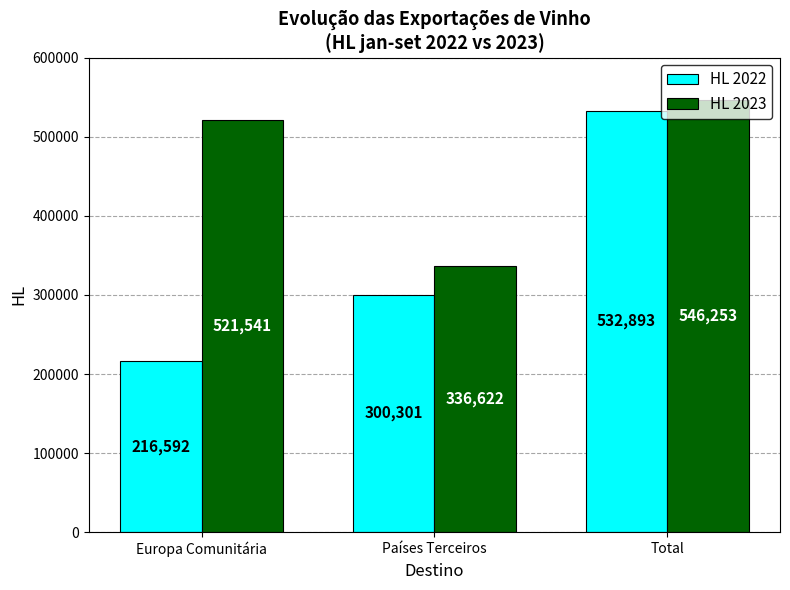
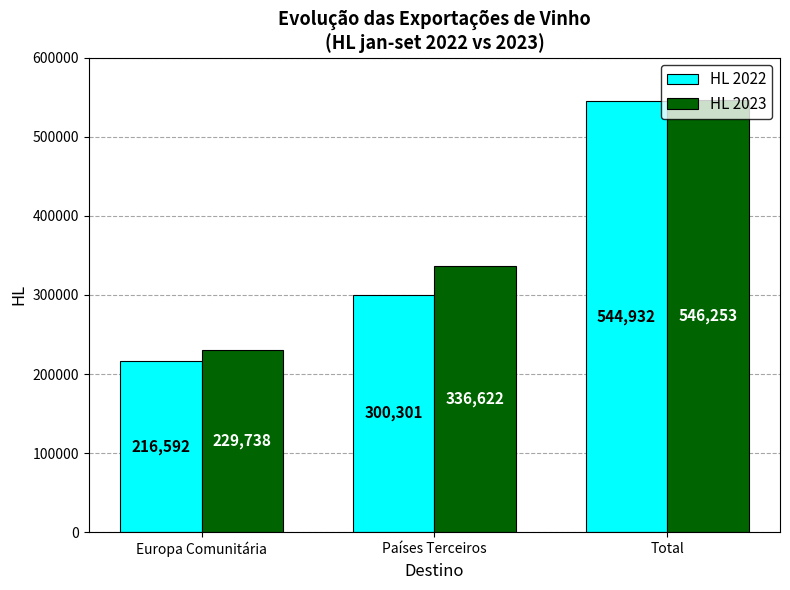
  {
    "HL 2022": {
      "Europa Comunitária": "216,592",
      "Países Terceiros": "300,301",
-     "Total": "532,893"
+     "Total": "544,932"
    },
    "HL 2023": {
-     "Europa Comunitária": "521,541",
+     "Europa Comunitária": "229,738",
      "Países Terceiros": "336,622"
    }
  }
